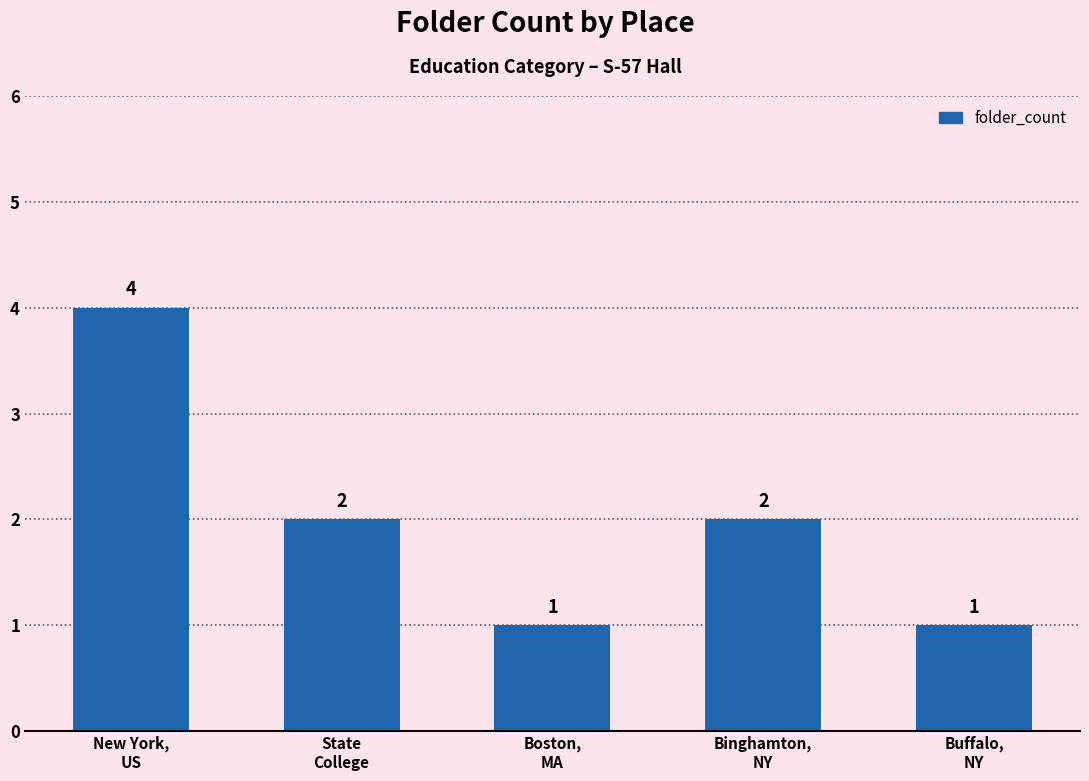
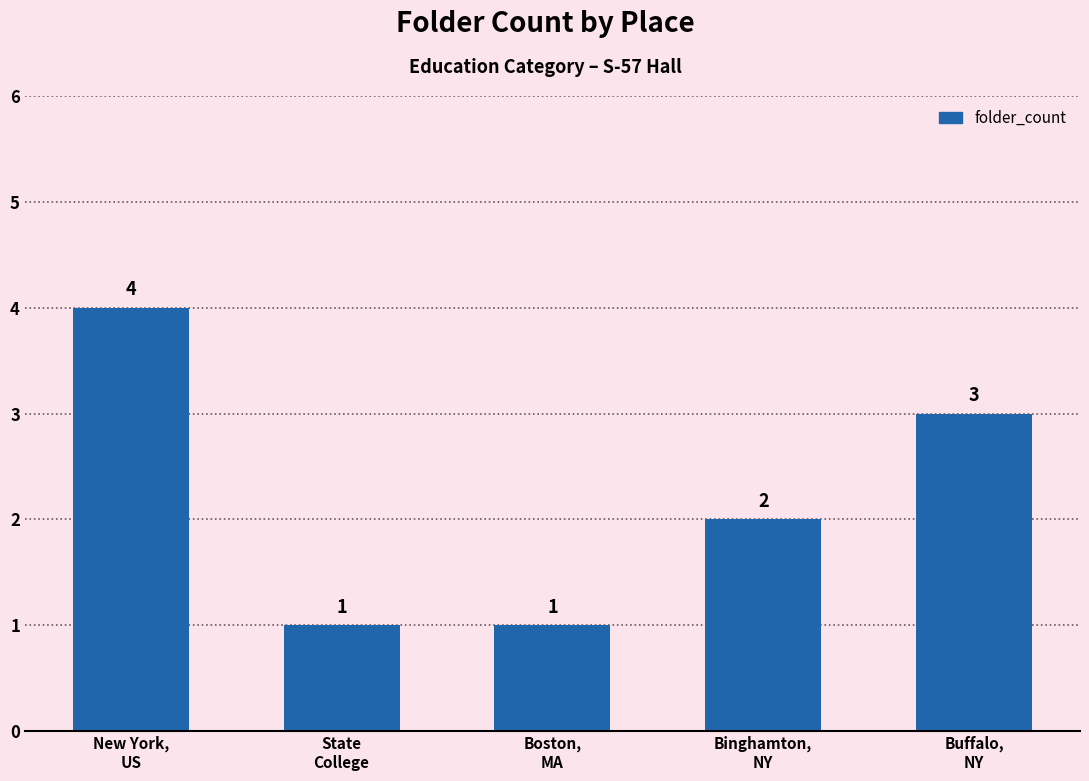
  {
    "New York, US": 4,
-   "State College": 2,
+   "State College": 1,
    "Boston, MA": 1,
    "Binghamton, NY": 2,
-   "Buffalo, NY": 1
+   "Buffalo, NY": 3
  }
